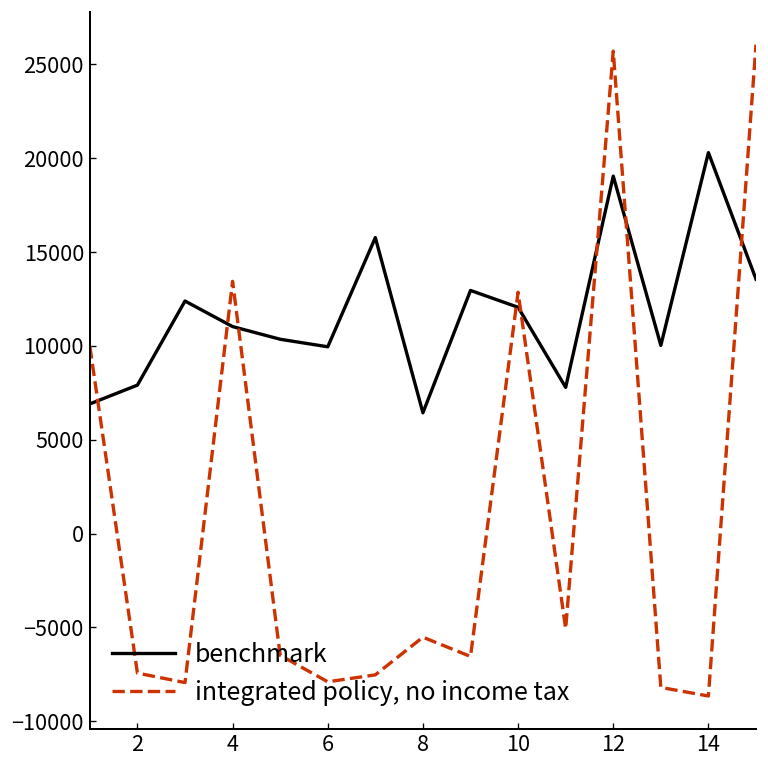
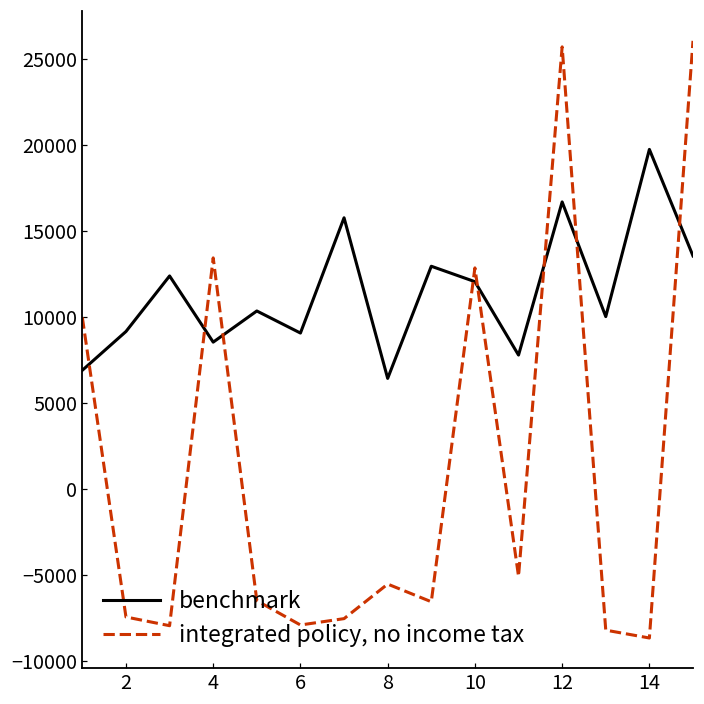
  {
    "benchmark": {
-     "2": 7900,
-     "4": 11000,
-     "6": 10000,
+     "2": 9200,
+     "4": 8500,
+     "6": 9100,
      "8": 6400,
      "10": 12100,
-     "12": 19000,
-     "14": 20300
+     "12": 16700,
+     "14": 19700
    },
    "integrated policy, no income tax": {
      "2": -7400,
      "4": 13400,
      "6": -7900,
      "8": -5500,
      "10": 12900,
      "12": 25700,
      "14": -8700
    }
  }
